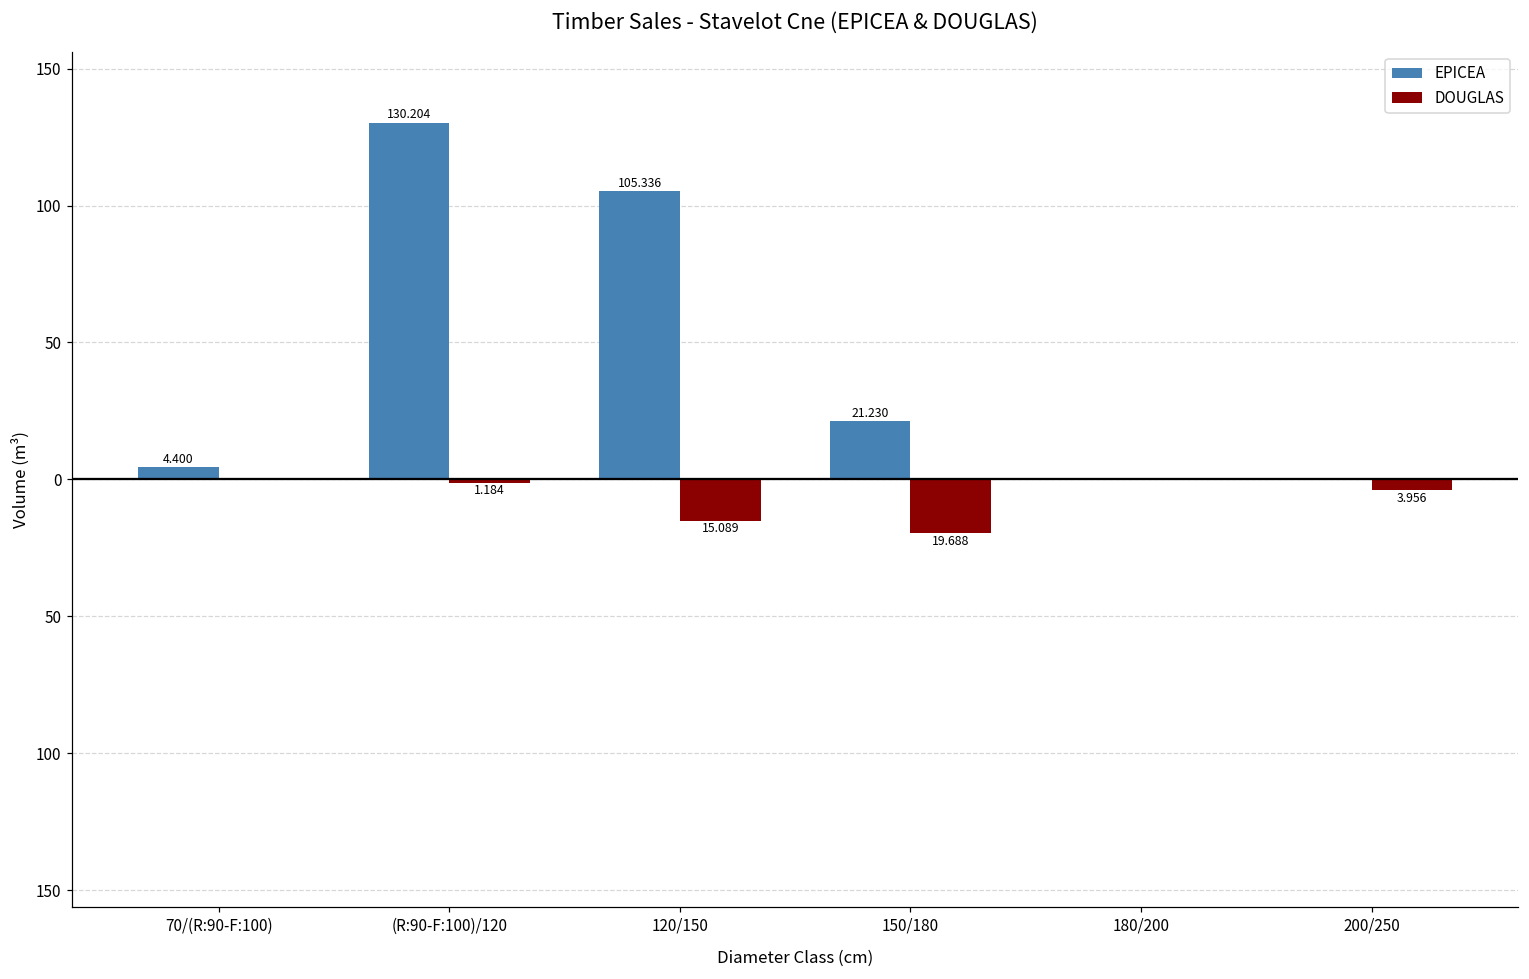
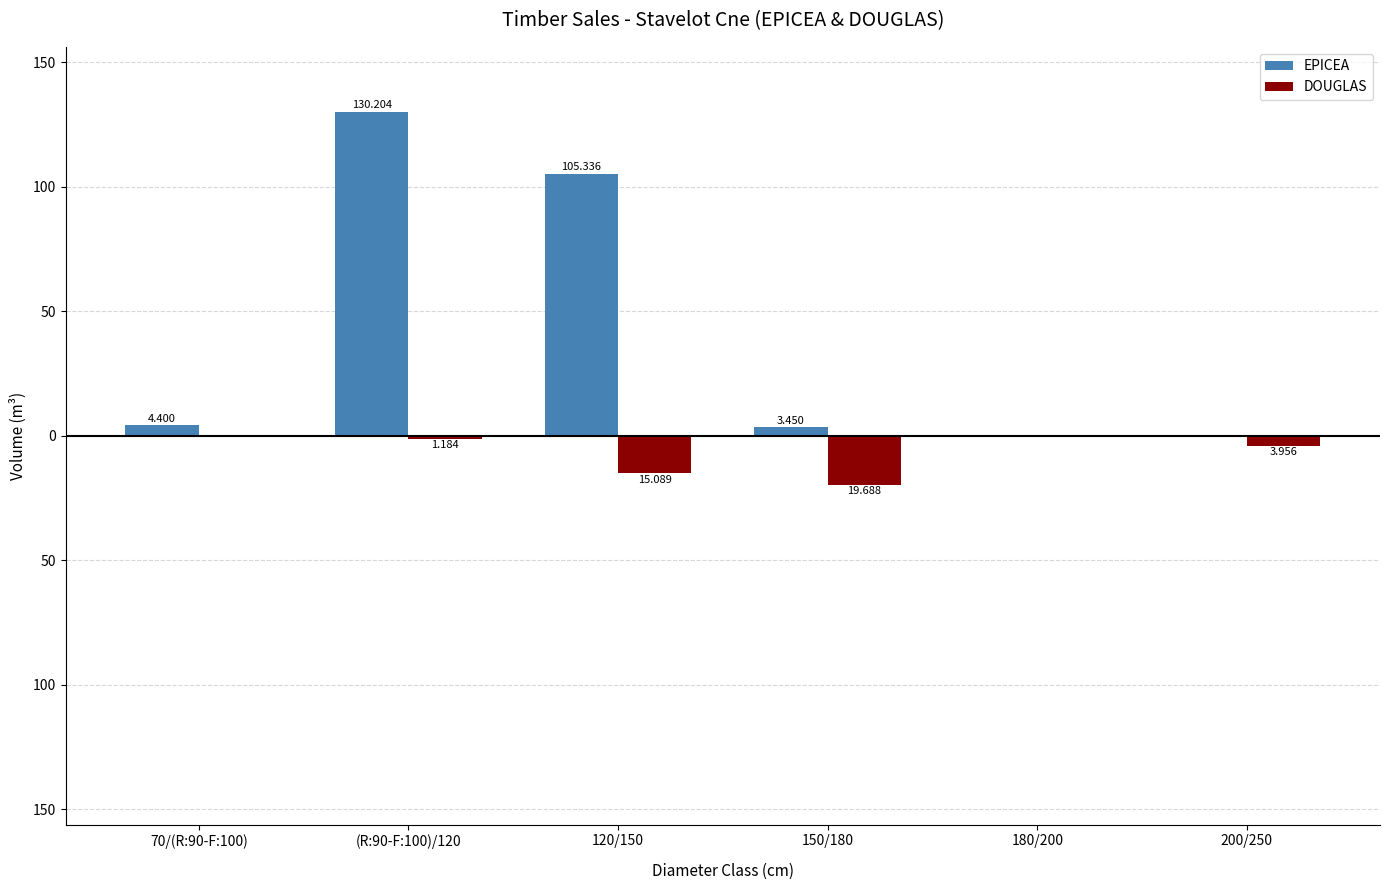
  {
    "EPICEA": {
      "70/(R:90-F:100)": 4.400,
      "(R:90-F:100)/120": 130.204,
      "120/150": 105.336,
-     "150/180": 21.230
+     "150/180": 3.450
    }
  }
